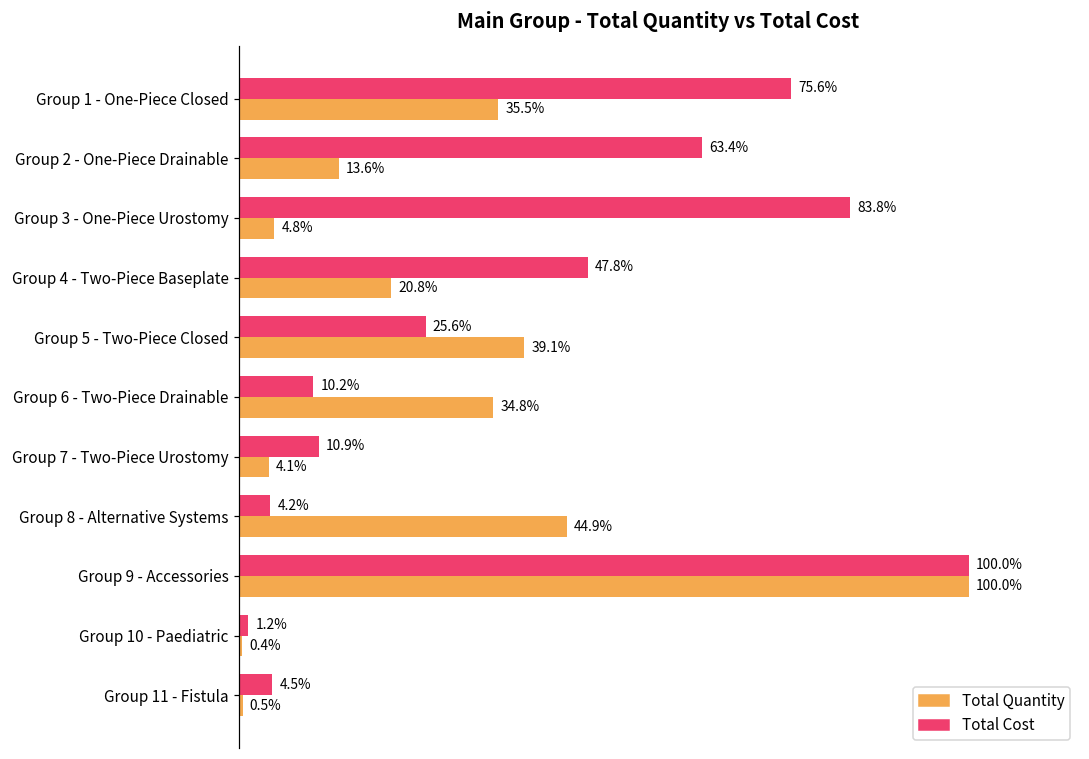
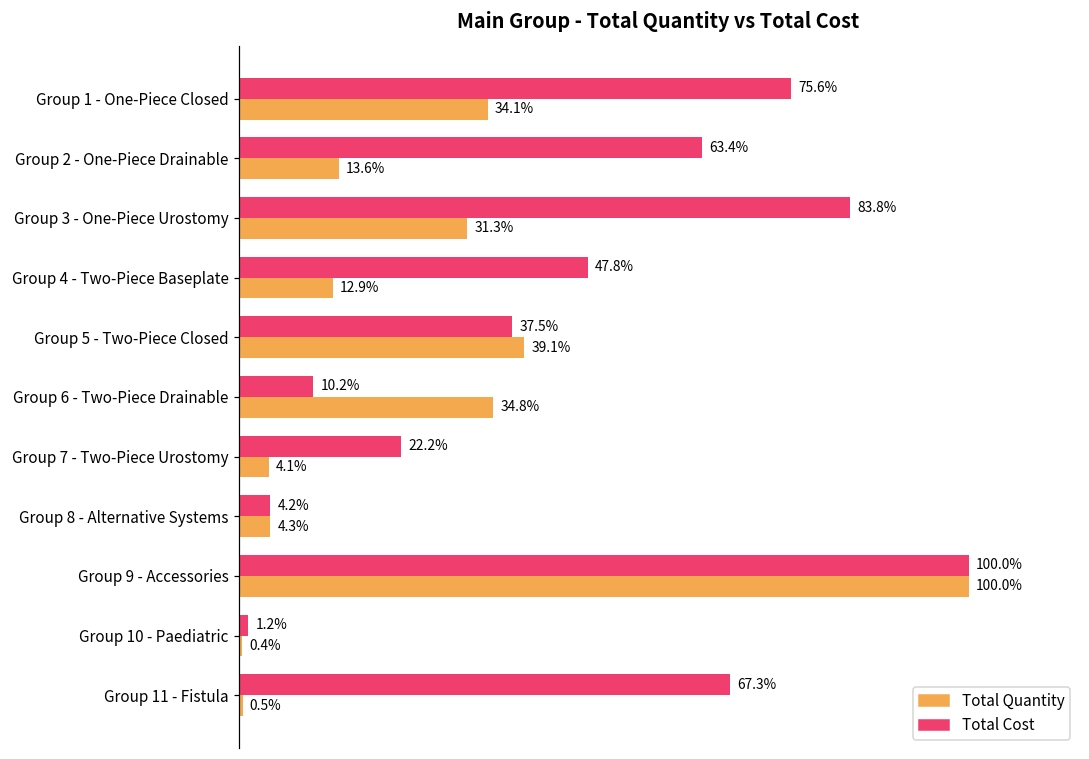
  {
    "Total Quantity": {
-     "Group 1 - One-Piece Closed": "35.5%",
+     "Group 1 - One-Piece Closed": "34.1%",
      "Group 2 - One-Piece Drainable": "13.6%",
-     "Group 3 - One-Piece Urostomy": "4.8%",
-     "Group 4 - Two-Piece Baseplate": "20.8%",
+     "Group 3 - One-Piece Urostomy": "31.3%",
+     "Group 4 - Two-Piece Baseplate": "12.9%",
      "Group 5 - Two-Piece Closed": "39.1%",
      "Group 6 - Two-Piece Drainable": "34.8%",
      "Group 7 - Two-Piece Urostomy": "4.1%",
-     "Group 8 - Alternative Systems": "44.9%",
+     "Group 8 - Alternative Systems": "4.3%",
      "Group 9 - Accessories": "100.0%",
      "Group 10 - Paediatric": "0.4%",
      "Group 11 - Fistula": "0.5%"
    },
    "Total Cost": {
      "Group 1 - One-Piece Closed": "75.6%",
      "Group 2 - One-Piece Drainable": "63.4%",
      "Group 3 - One-Piece Urostomy": "83.8%",
      "Group 4 - Two-Piece Baseplate": "47.8%",
-     "Group 5 - Two-Piece Closed": "25.6%",
+     "Group 5 - Two-Piece Closed": "37.5%",
      "Group 6 - Two-Piece Drainable": "10.2%",
-     "Group 7 - Two-Piece Urostomy": "10.9%",
+     "Group 7 - Two-Piece Urostomy": "22.2%",
      "Group 8 - Alternative Systems": "4.2%",
      "Group 9 - Accessories": "100.0%",
      "Group 10 - Paediatric": "1.2%",
-     "Group 11 - Fistula": "4.5%"
+     "Group 11 - Fistula": "67.3%"
    }
  }
